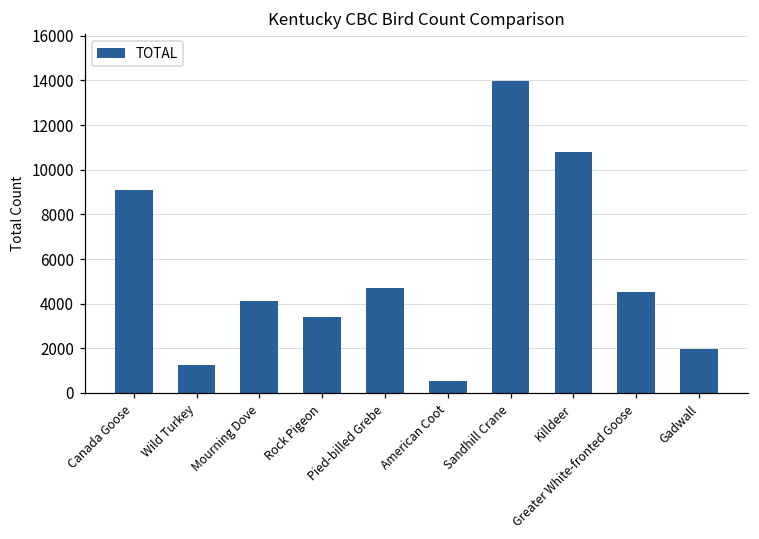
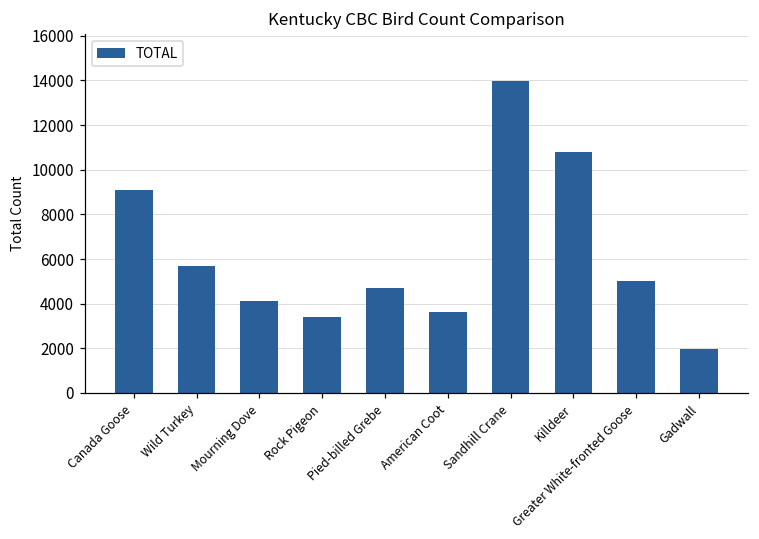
  {
    "Canada Goose": 9100,
-   "Wild Turkey": 1300,
+   "Wild Turkey": 5700,
    "Mourning Dove": 4100,
    "Rock Pigeon": 3400,
    "Pied-billed Grebe": 4700,
-   "American Coot": 500,
+   "American Coot": 3600,
    "Sandhill Crane": 14000,
    "Killdeer": 10800,
-   "Greater White-fronted Goose": 4500,
+   "Greater White-fronted Goose": 5000,
    "Gadwall": 2000
  }
